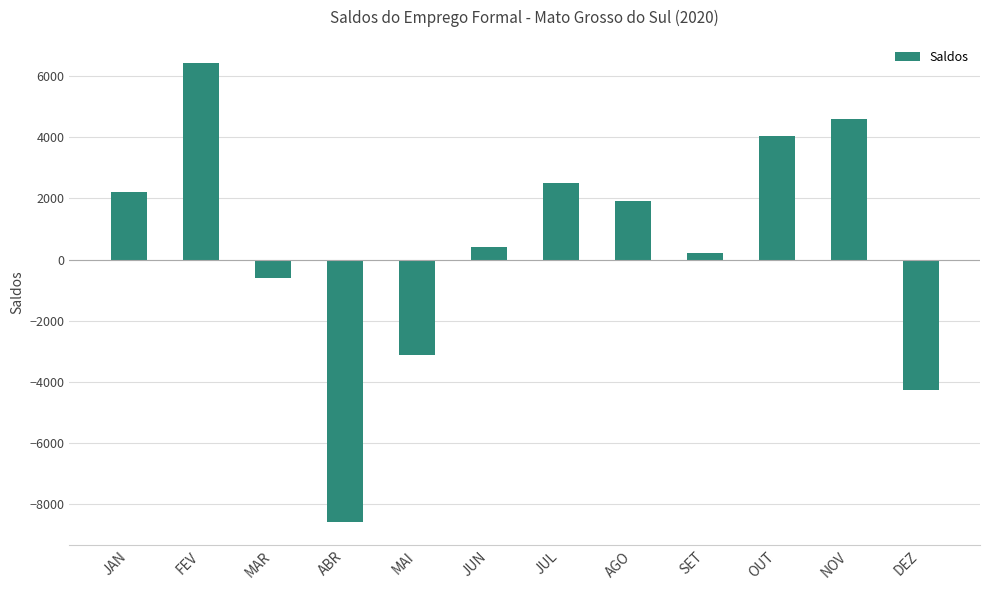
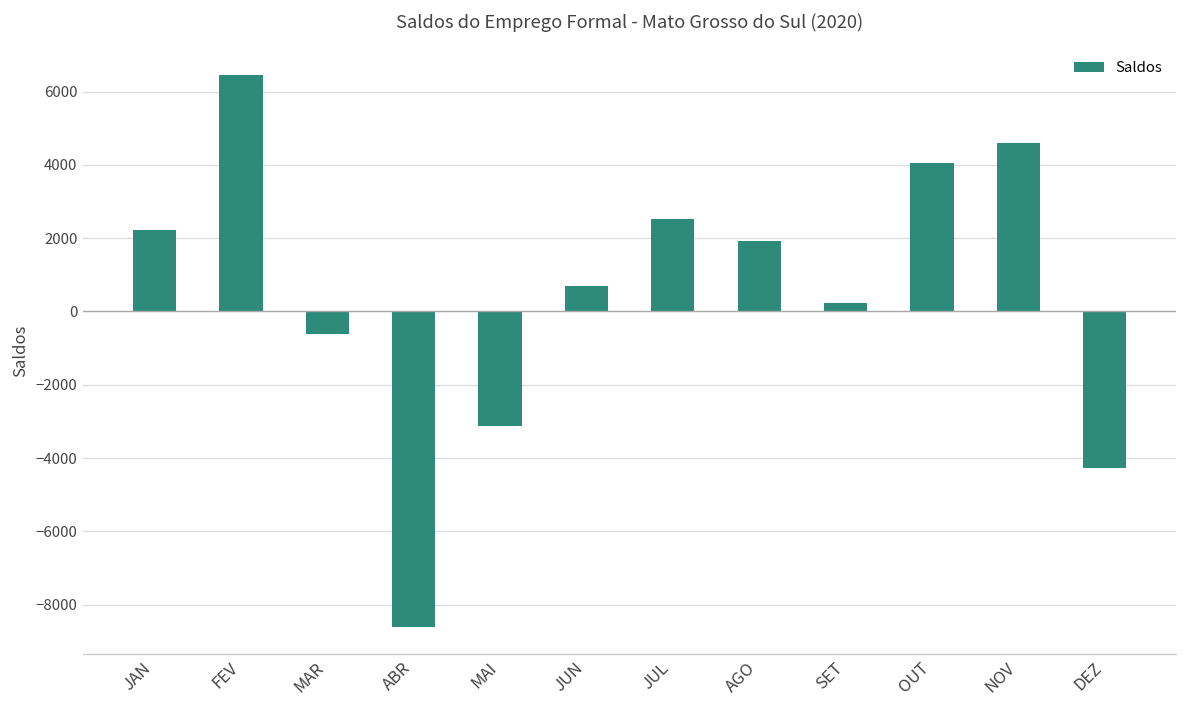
  {
    "JAN": 2200,
    "FEV": 6400,
    "MAR": -600,
    "ABR": -8600,
    "MAI": -3100,
-   "JUN": 400,
+   "JUN": 700,
    "JUL": 2500,
    "AGO": 1900,
    "SET": 200,
    "OUT": 4100,
    "NOV": 4600,
    "DEZ": -4300
  }
